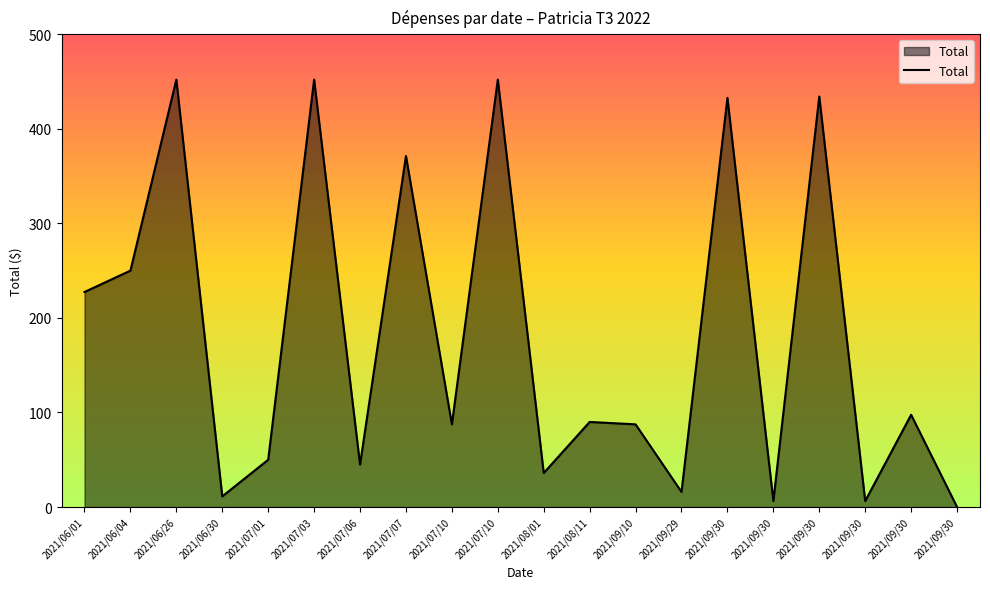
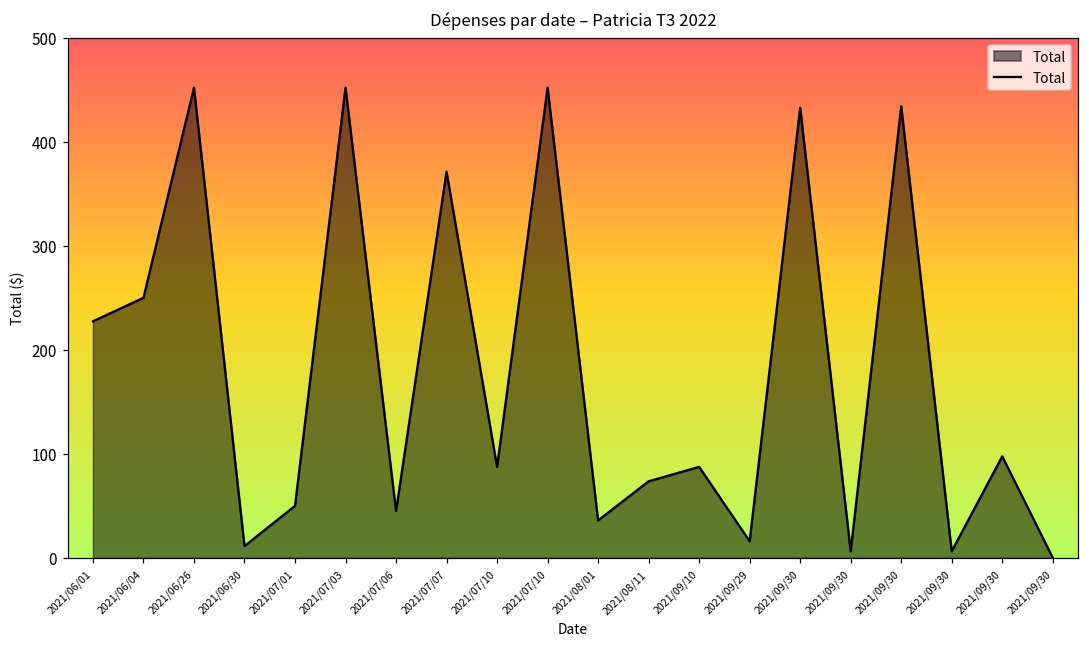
  {
    "2021/06/01": 230,
    "2021/06/04": 250,
    "2021/06/26": 450,
    "2021/06/30": 10,
    "2021/07/01": 50,
    "2021/07/03": 450,
    "2021/07/06": 50,
    "2021/07/07": 370,
    "2021/08/01": 40,
-   "2021/08/11": 90,
+   "2021/08/11": 70,
    "2021/09/10": 90,
    "2021/09/29": 20
  }
